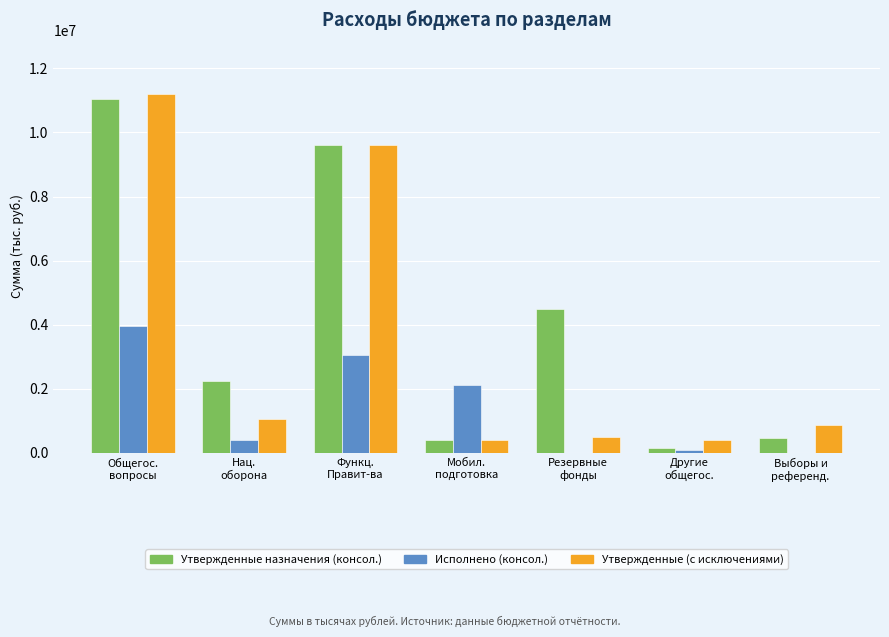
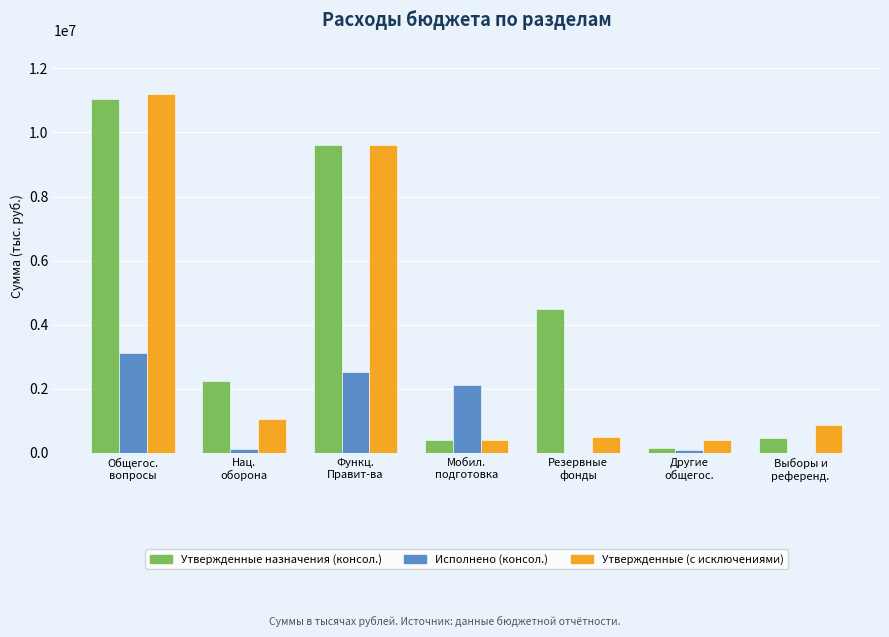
  {
    "Утвержденные назначения (консол.)": {
      "Общегос. вопросы": 11000000,
      "Нац. оборона": 2300000,
      "Функц. Правит-ва": 9600000,
      "Мобил. подготовка": 400000,
      "Резервные фонды": 4500000,
      "Другие общегос.": 100000,
      "Выборы и референд.": 500000
    },
    "Исполнено (консол.)": {
-     "Общегос. вопросы": 4000000,
-     "Нац. оборона": 400000,
-     "Функц. Правит-ва": 3100000,
+     "Общегос. вопросы": 3100000,
+     "Нац. оборона": 100000,
+     "Функц. Правит-ва": 2500000,
      "Мобил. подготовка": 2100000,
      "Резервные фонды": 0,
      "Другие общегос.": 100000,
      "Выборы и референд.": 0
    },
    "Утвержденные (с исключениями)": {
      "Общегос. вопросы": 11200000,
      "Нац. оборона": 1100000,
      "Функц. Правит-ва": 9600000,
      "Мобил. подготовка": 400000,
      "Резервные фонды": 500000,
      "Другие общегос.": 400000,
      "Выборы и референд.": 900000
    }
  }
